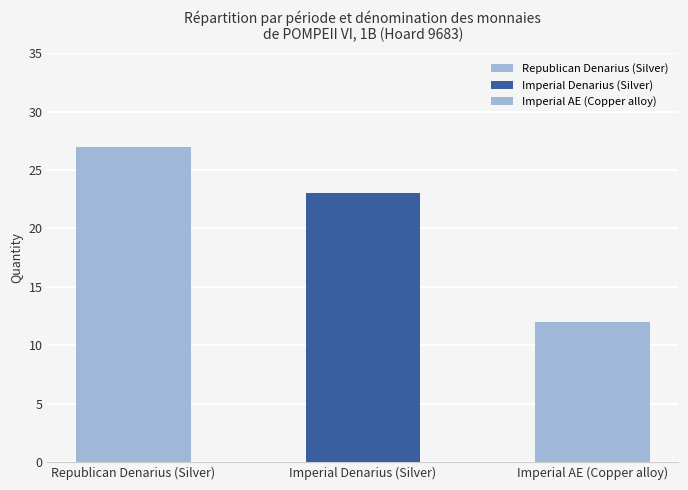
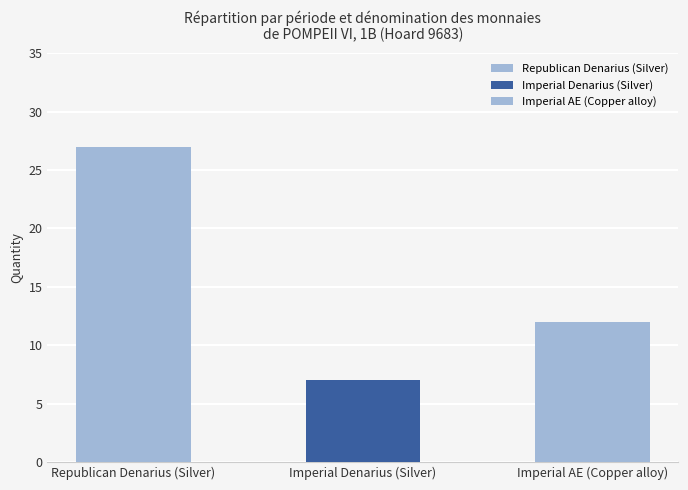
  {
    "Republican Denarius (Silver)": 27,
-   "Imperial Denarius (Silver)": 23,
+   "Imperial Denarius (Silver)": 7,
    "Imperial AE (Copper alloy)": 12
  }
